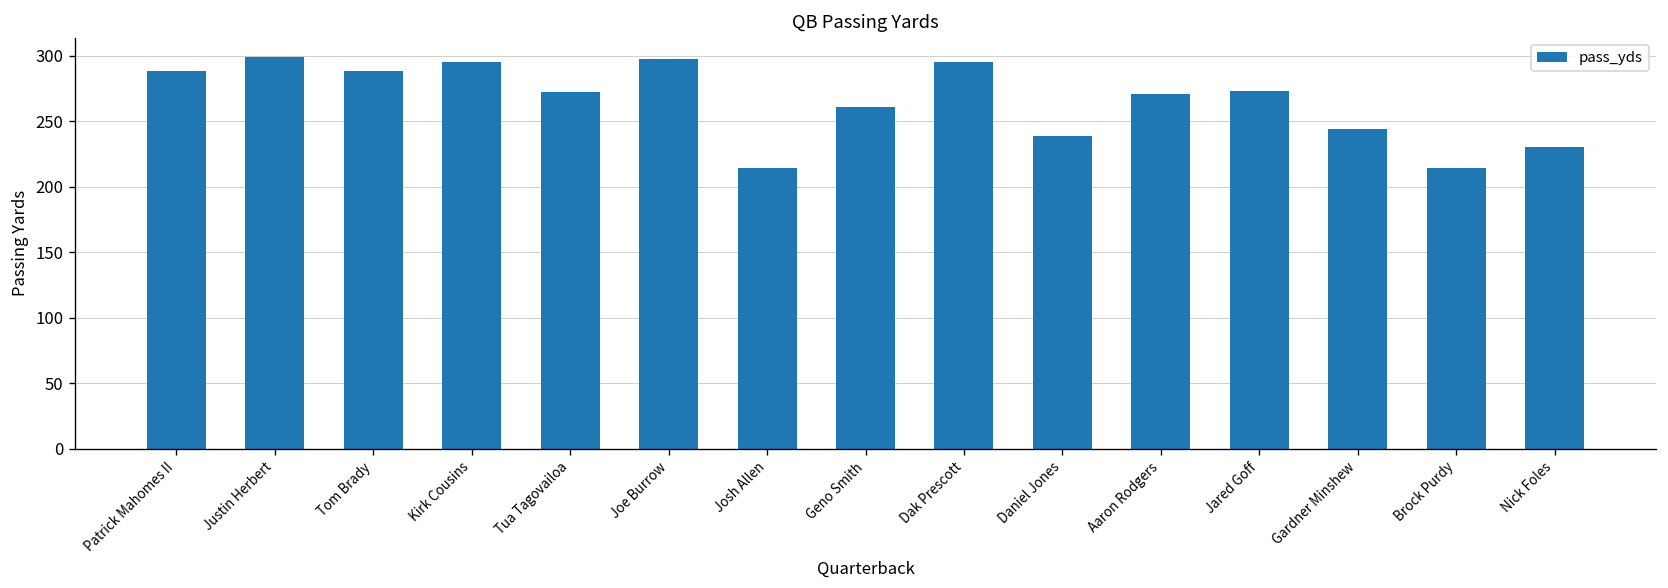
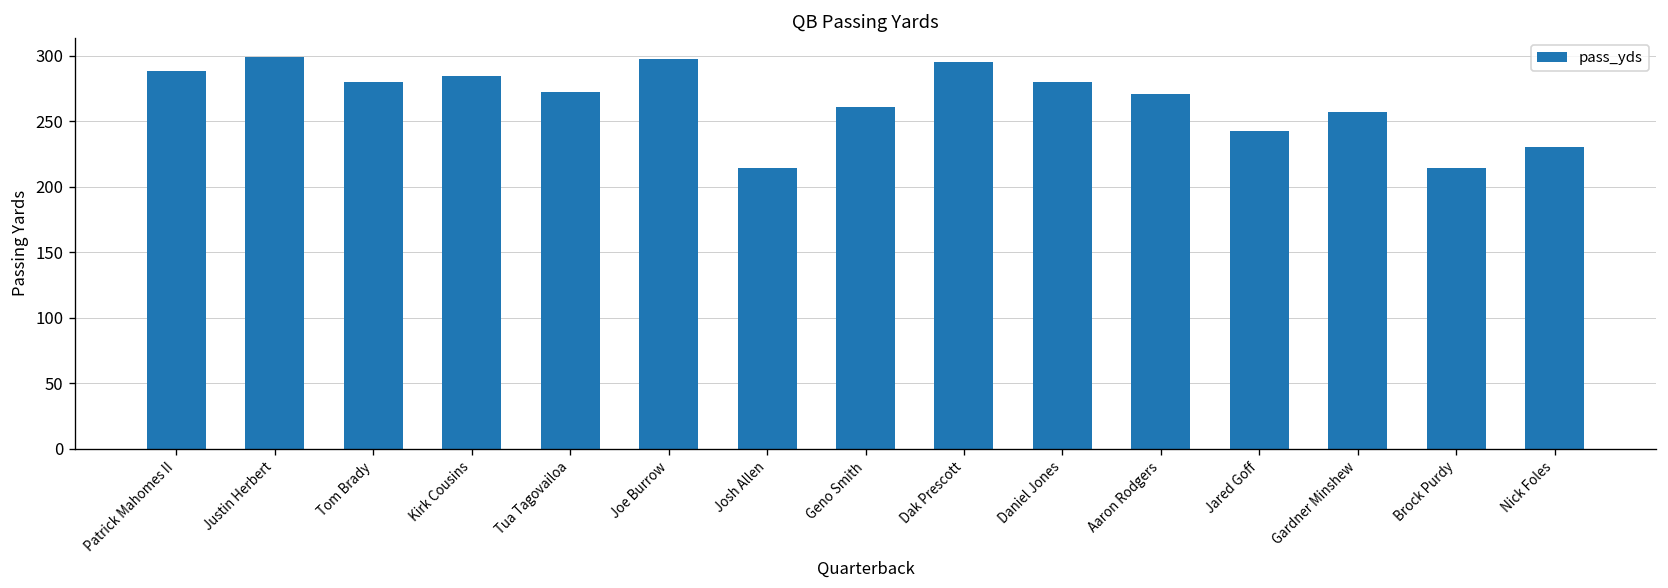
  {
    "Patrick Mahomes II": 288,
    "Justin Herbert": 299,
-   "Tom Brady": 289,
-   "Kirk Cousins": 295,
+   "Tom Brady": 280,
+   "Kirk Cousins": 285,
    "Tua Tagovailoa": 273,
    "Joe Burrow": 297,
    "Josh Allen": 215,
    "Geno Smith": 261,
    "Dak Prescott": 295,
-   "Daniel Jones": 238,
+   "Daniel Jones": 280,
    "Aaron Rodgers": 271,
-   "Jared Goff": 273,
-   "Gardner Minshew": 244,
+   "Jared Goff": 243,
+   "Gardner Minshew": 257,
    "Brock Purdy": 214,
    "Nick Foles": 230
  }
